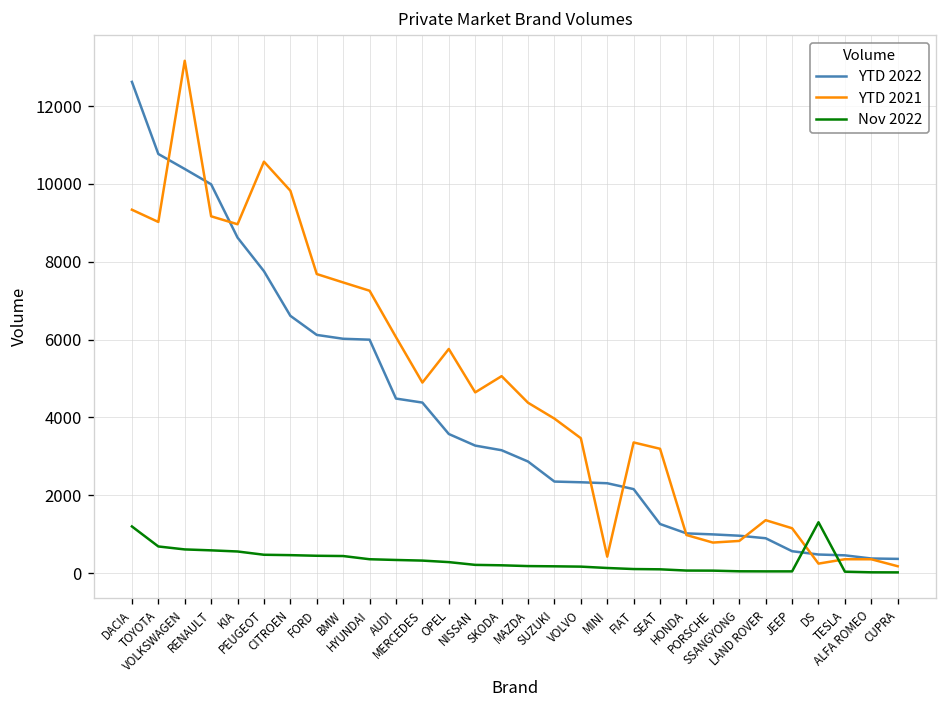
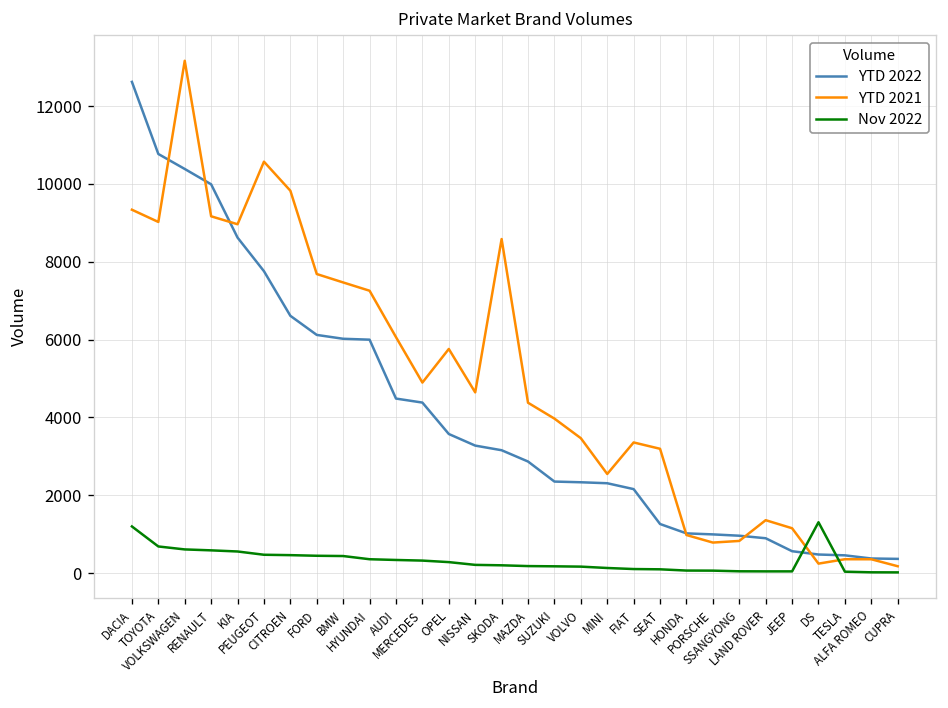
  {
    "YTD 2022": {
      "DACIA": 12600,
      "TOYOTA": 10800,
      "VOLKSWAGEN": 10400,
      "RENAULT": 10000,
      "KIA": 8600,
      "PEUGEOT": 7800,
      "CITROEN": 6600,
      "FORD": 6100,
      "BMW": 6000,
      "HYUNDAI": 6000,
      "AUDI": 4500,
      "MERCEDES": 4400,
      "OPEL": 3600,
      "NISSAN": 3300,
      "SKODA": 3200,
      "MAZDA": 2900,
      "SUZUKI": 2400,
      "VOLVO": 2300,
      "MINI": 2300,
      "FIAT": 2200,
      "SEAT": 1300,
      "PORSCHE": 1000,
      "SSANGYONG": 1000,
      "LAND ROVER": 900,
      "JEEP": 600,
      "DS": 500,
      "TESLA": 500,
      "CUPRA": 400
    },
    "YTD 2021": {
      "DACIA": 9300,
      "TOYOTA": 9000,
      "VOLKSWAGEN": 13200,
      "RENAULT": 9200,
      "KIA": 9000,
      "PEUGEOT": 10600,
      "CITROEN": 9800,
      "FORD": 7700,
      "BMW": 7500,
      "HYUNDAI": 7300,
      "AUDI": 6100,
      "MERCEDES": 4900,
      "OPEL": 5800,
      "NISSAN": 4600,
-     "SKODA": 5100,
+     "SKODA": 8600,
      "MAZDA": 4400,
      "SUZUKI": 4000,
      "VOLVO": 3500,
-     "MINI": 400,
+     "MINI": 2500,
      "FIAT": 3400,
      "SEAT": 3200,
      "PORSCHE": 800,
      "SSANGYONG": 800,
      "LAND ROVER": 1400,
      "JEEP": 1200,
      "DS": 200,
      "TESLA": 400,
      "CUPRA": 200
    },
    "Nov 2022": {
      "DACIA": 1200,
      "TOYOTA": 700,
      "VOLKSWAGEN": 600,
      "RENAULT": 600,
      "KIA": 600,
      "PEUGEOT": 500,
      "CITROEN": 500,
      "FORD": 400,
      "BMW": 400,
      "HYUNDAI": 400,
      "AUDI": 300,
      "MERCEDES": 300,
      "OPEL": 300,
      "NISSAN": 200,
      "SKODA": 200,
      "MAZDA": 200,
      "SUZUKI": 200,
      "VOLVO": 200,
      "MINI": 100,
      "FIAT": 100,
      "SEAT": 100,
      "HONDA": 100,
      "PORSCHE": 100,
      "SSANGYONG": 0,
      "LAND ROVER": 0,
      "JEEP": 0,
      "DS": 1300,
      "TESLA": 0,
      "ALFA ROMEO": 0,
      "CUPRA": 0
    }
  }
